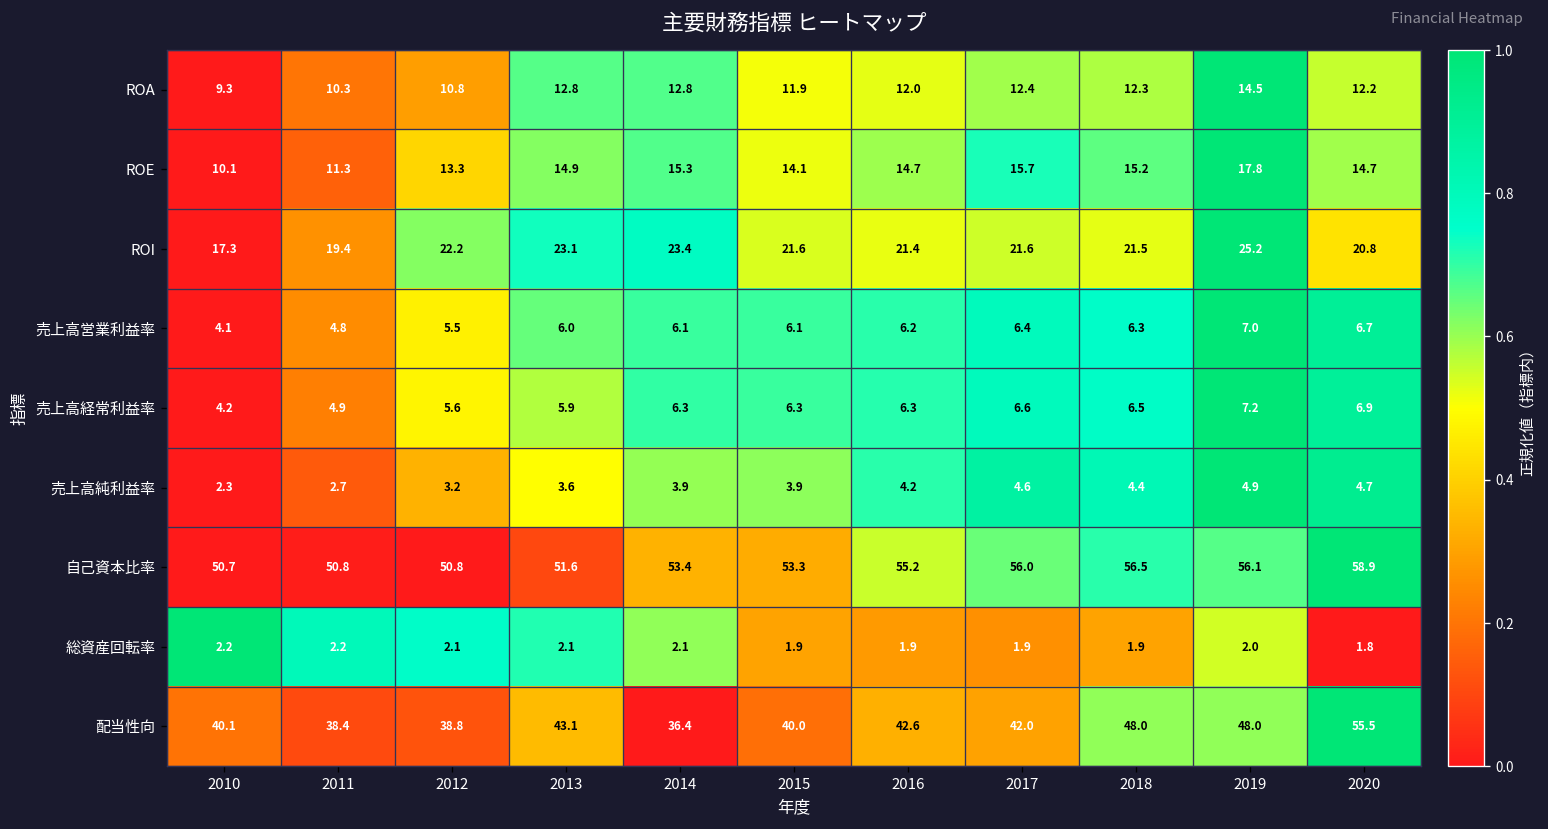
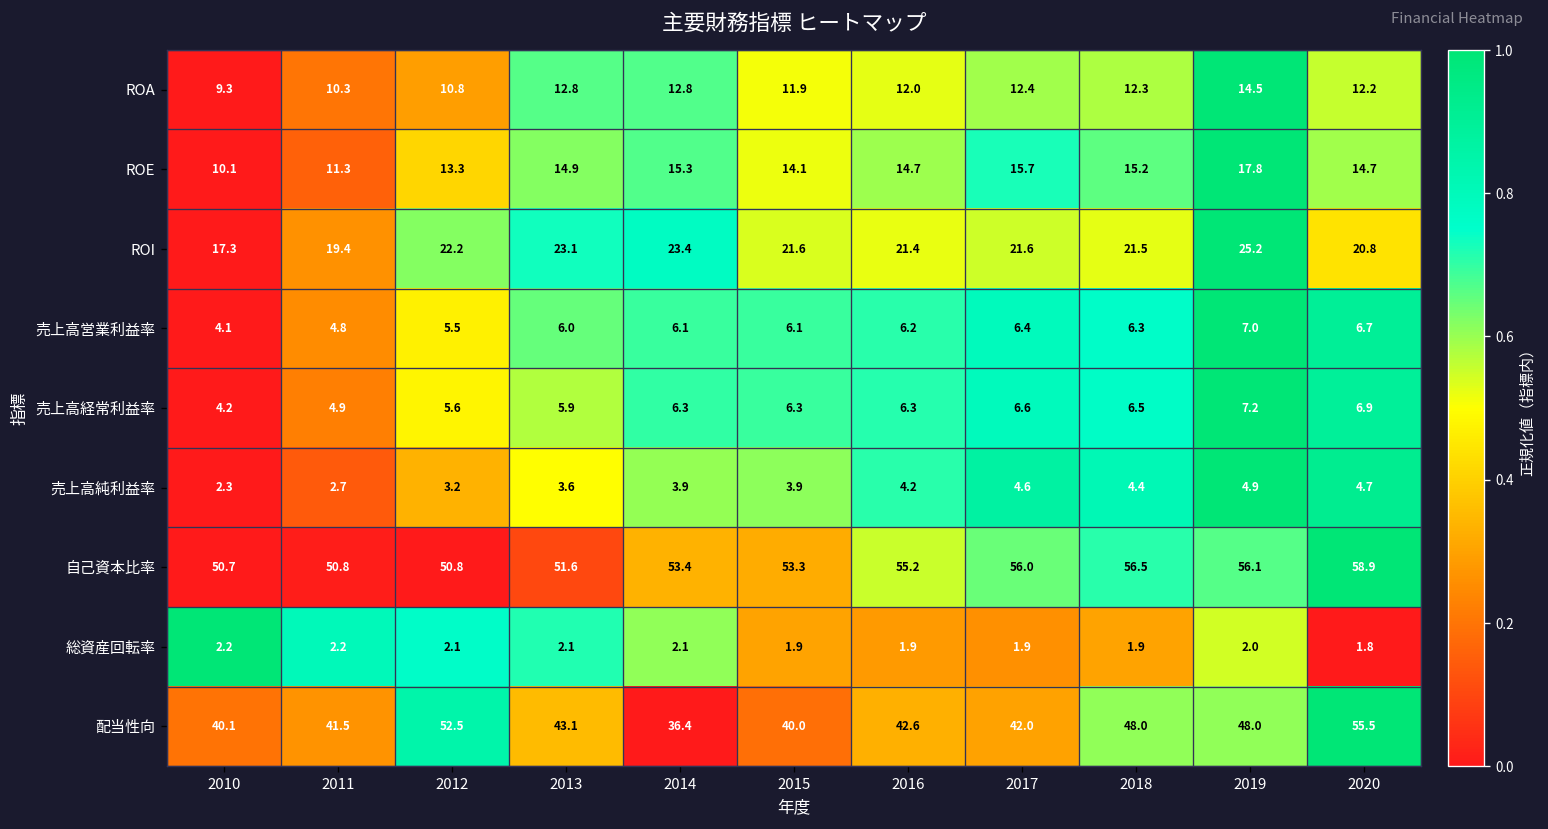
  {
    "ROA": {
      "2010": 9.3,
      "2011": 10.3,
      "2012": 10.8,
      "2013": 12.8,
      "2014": 12.8,
      "2015": 11.9,
      "2016": 12.0,
      "2017": 12.4,
      "2018": 12.3,
      "2019": 14.5,
      "2020": 12.2
    },
    "ROE": {
      "2010": 10.1,
      "2011": 11.3,
      "2012": 13.3,
      "2013": 14.9,
      "2014": 15.3,
      "2015": 14.1,
      "2016": 14.7,
      "2017": 15.7,
      "2018": 15.2,
      "2019": 17.8,
      "2020": 14.7
    },
    "ROI": {
      "2010": 17.3,
      "2011": 19.4,
      "2012": 22.2,
      "2013": 23.1,
      "2014": 23.4,
      "2015": 21.6,
      "2016": 21.4,
      "2017": 21.6,
      "2018": 21.5,
      "2019": 25.2,
      "2020": 20.8
    },
    "売上高営業利益率": {
      "2010": 4.1,
      "2011": 4.8,
      "2012": 5.5,
      "2013": 6.0,
      "2014": 6.1,
      "2015": 6.1,
      "2016": 6.2,
      "2017": 6.4,
      "2018": 6.3,
      "2019": 7.0,
      "2020": 6.7
    },
    "売上高経常利益率": {
      "2010": 4.2,
      "2011": 4.9,
      "2012": 5.6,
      "2013": 5.9,
      "2014": 6.3,
      "2015": 6.3,
      "2016": 6.3,
      "2017": 6.6,
      "2018": 6.5,
      "2019": 7.2,
      "2020": 6.9
    },
    "売上高純利益率": {
      "2010": 2.3,
      "2011": 2.7,
      "2012": 3.2,
      "2013": 3.6,
      "2014": 3.9,
      "2015": 3.9,
      "2016": 4.2,
      "2017": 4.6,
      "2018": 4.4,
      "2019": 4.9,
      "2020": 4.7
    },
    "自己資本比率": {
      "2010": 50.7,
      "2011": 50.8,
      "2012": 50.8,
      "2013": 51.6,
      "2014": 53.4,
      "2015": 53.3,
      "2016": 55.2,
      "2017": 56.0,
      "2018": 56.5,
      "2019": 56.1,
      "2020": 58.9
    },
    "総資産回転率": {
      "2010": 2.2,
      "2011": 2.2,
      "2012": 2.1,
      "2013": 2.1,
      "2014": 2.1,
      "2015": 1.9,
      "2016": 1.9,
      "2017": 1.9,
      "2018": 1.9,
      "2019": 2.0,
      "2020": 1.8
    },
    "配当性向": {
      "2010": 40.1,
-     "2011": 38.4,
-     "2012": 38.8,
+     "2011": 41.5,
+     "2012": 52.5,
      "2013": 43.1,
      "2014": 36.4,
      "2015": 40.0,
      "2016": 42.6,
      "2017": 42.0,
      "2018": 48.0,
      "2019": 48.0,
      "2020": 55.5
    }
  }
